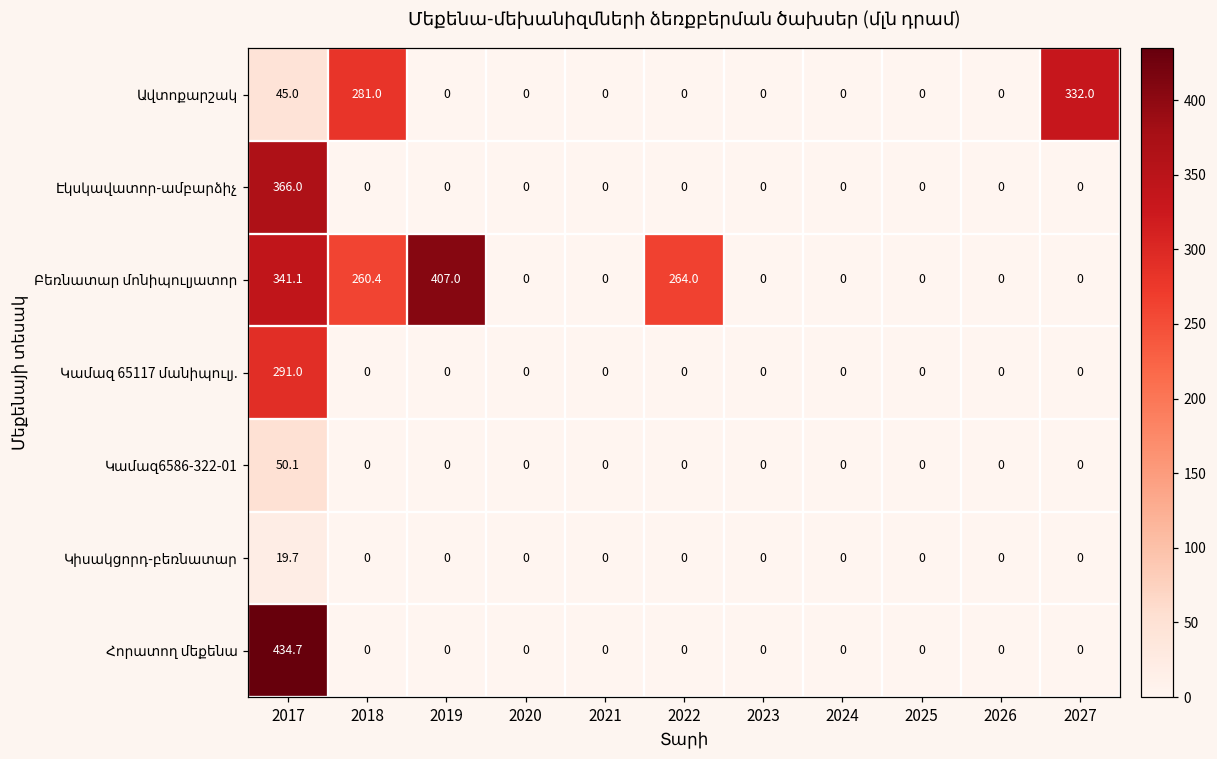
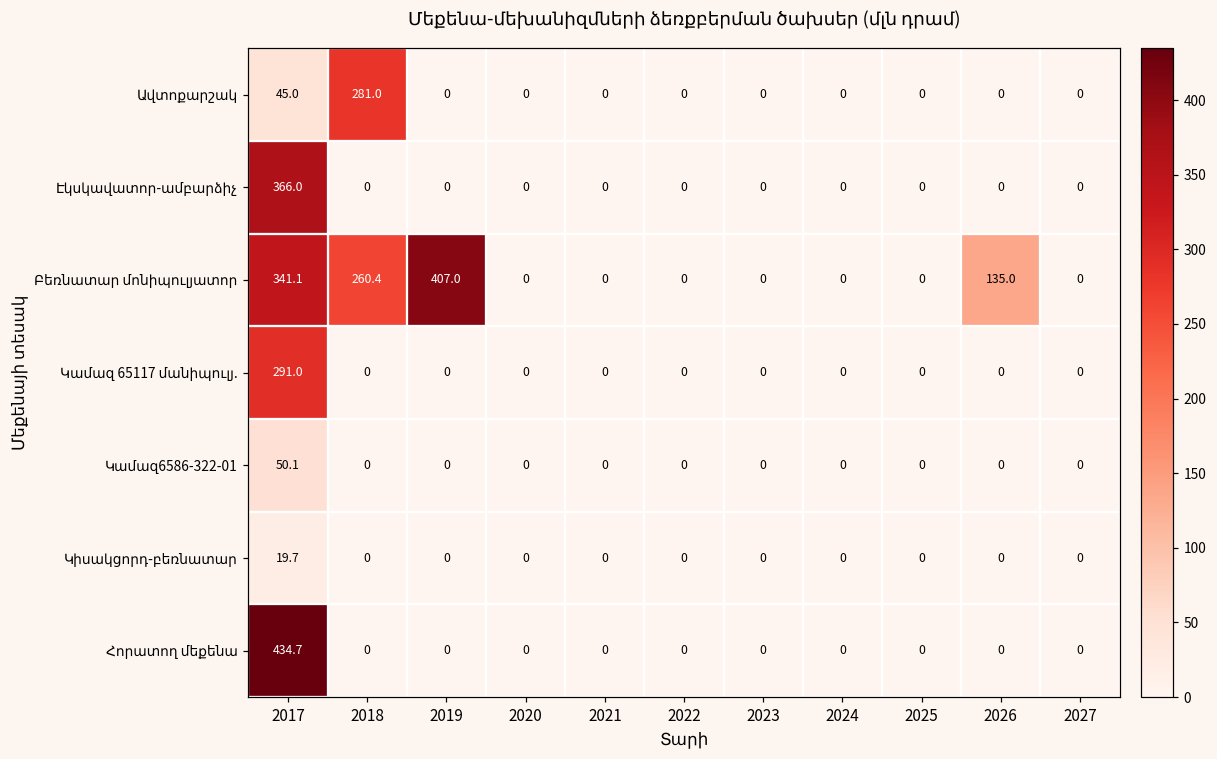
  {
    "Ավտոքարշակ": {
      "2017": 45.0,
      "2018": 281.0,
      "2019": 0,
      "2020": 0,
      "2021": 0,
      "2022": 0,
      "2023": 0,
      "2024": 0,
      "2025": 0,
      "2026": 0,
-     "2027": 332.0
+     "2027": 0
    },
    "Էկսկավատոր-ամբարձիչ": {
      "2017": 366.0,
      "2018": 0,
      "2019": 0,
      "2020": 0,
      "2021": 0,
      "2022": 0,
      "2023": 0,
      "2024": 0,
      "2025": 0,
      "2026": 0,
      "2027": 0
    },
    "Բեռնատար մոնիպուլյատոր": {
      "2017": 341.1,
      "2018": 260.4,
      "2019": 407.0,
      "2020": 0,
      "2021": 0,
-     "2022": 264.0,
+     "2022": 0,
      "2023": 0,
      "2024": 0,
      "2025": 0,
-     "2026": 0,
+     "2026": 135.0,
      "2027": 0
    },
    "Կամազ 65117 մանիպուլյ.": {
      "2017": 291.0,
      "2018": 0,
      "2019": 0,
      "2020": 0,
      "2021": 0,
      "2022": 0,
      "2023": 0,
      "2024": 0,
      "2025": 0,
      "2026": 0,
      "2027": 0
    },
    "Կամազ6586-322-01": {
      "2017": 50.1,
      "2018": 0,
      "2019": 0,
      "2020": 0,
      "2021": 0,
      "2022": 0,
      "2023": 0,
      "2024": 0,
      "2025": 0,
      "2026": 0,
      "2027": 0
    },
    "Կիսակցորդ-բեռնատար": {
      "2017": 19.7,
      "2018": 0,
      "2019": 0,
      "2020": 0,
      "2021": 0,
      "2022": 0,
      "2023": 0,
      "2024": 0,
      "2025": 0,
      "2026": 0,
      "2027": 0
    },
    "Հորատող մեքենա": {
      "2017": 434.7,
      "2018": 0,
      "2019": 0,
      "2020": 0,
      "2021": 0,
      "2022": 0,
      "2023": 0,
      "2024": 0,
      "2025": 0,
      "2026": 0,
      "2027": 0
    }
  }
